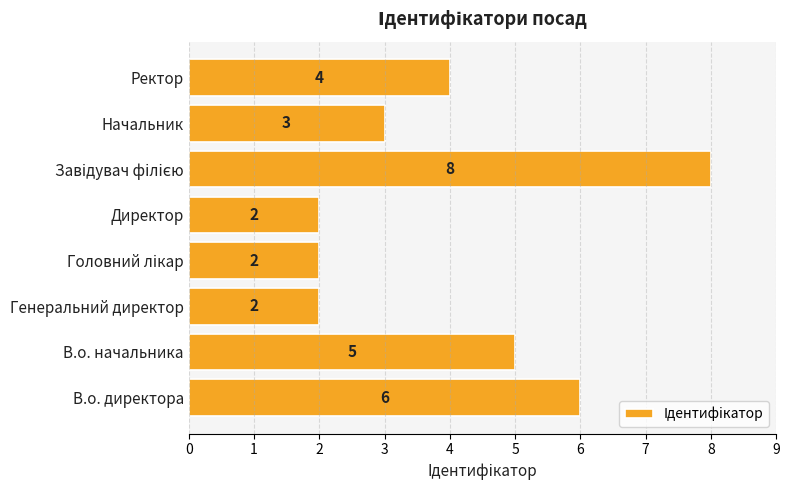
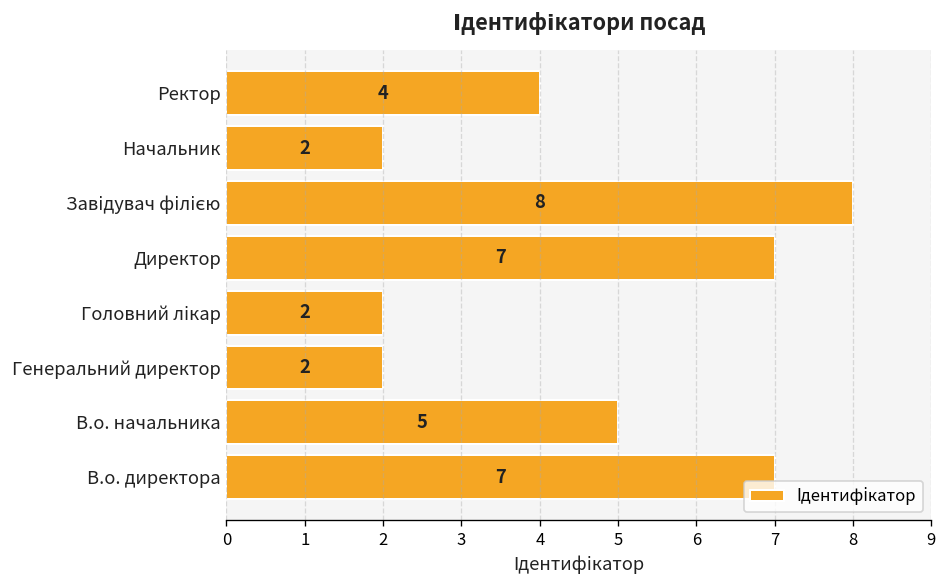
  {
    "Ректор": 4,
-   "Начальник": 3,
+   "Начальник": 2,
    "Завідувач філією": 8,
-   "Директор": 2,
+   "Директор": 7,
    "Головний лікар": 2,
    "Генеральний директор": 2,
    "В.о. начальника": 5,
-   "В.о. директора": 6
+   "В.о. директора": 7
  }
